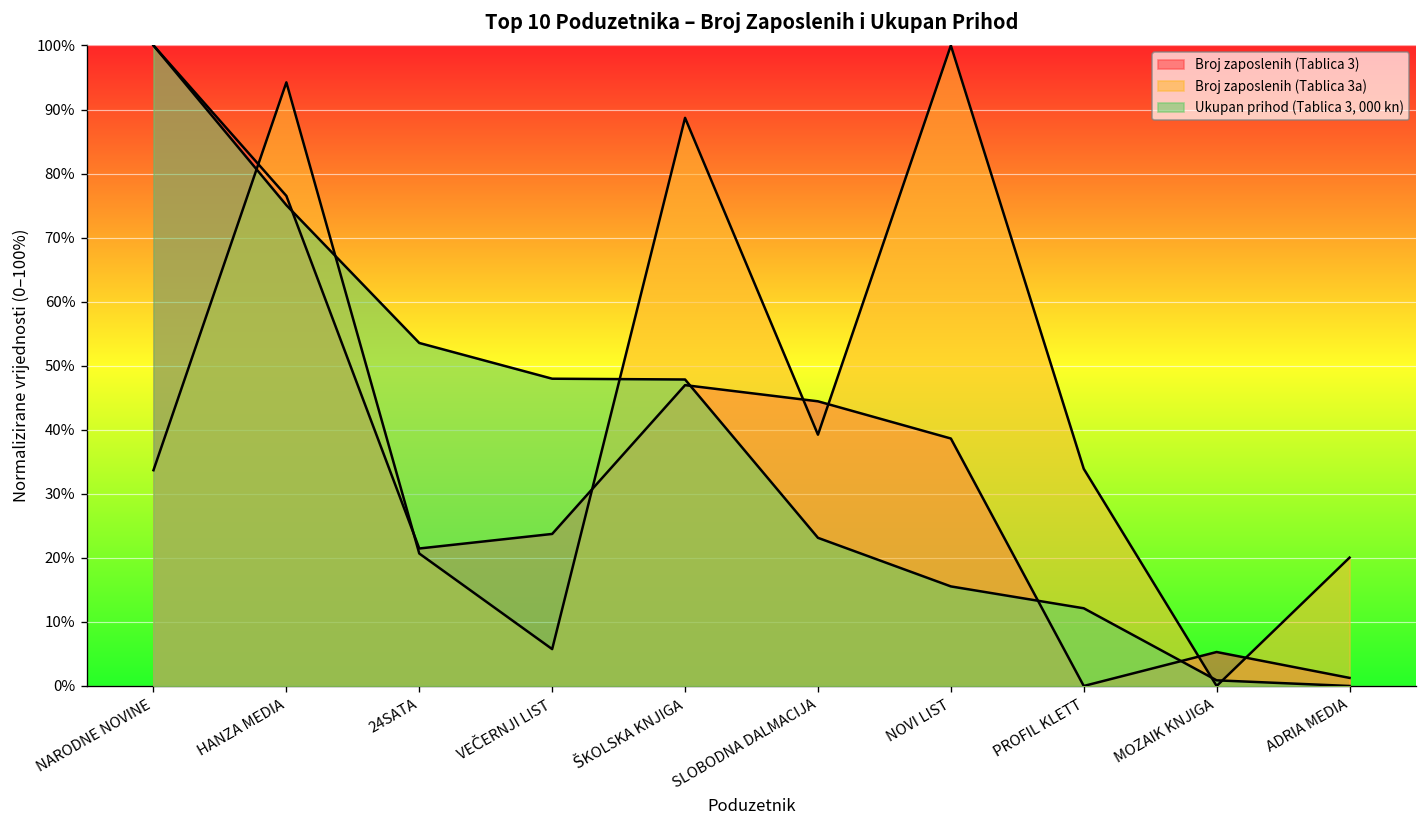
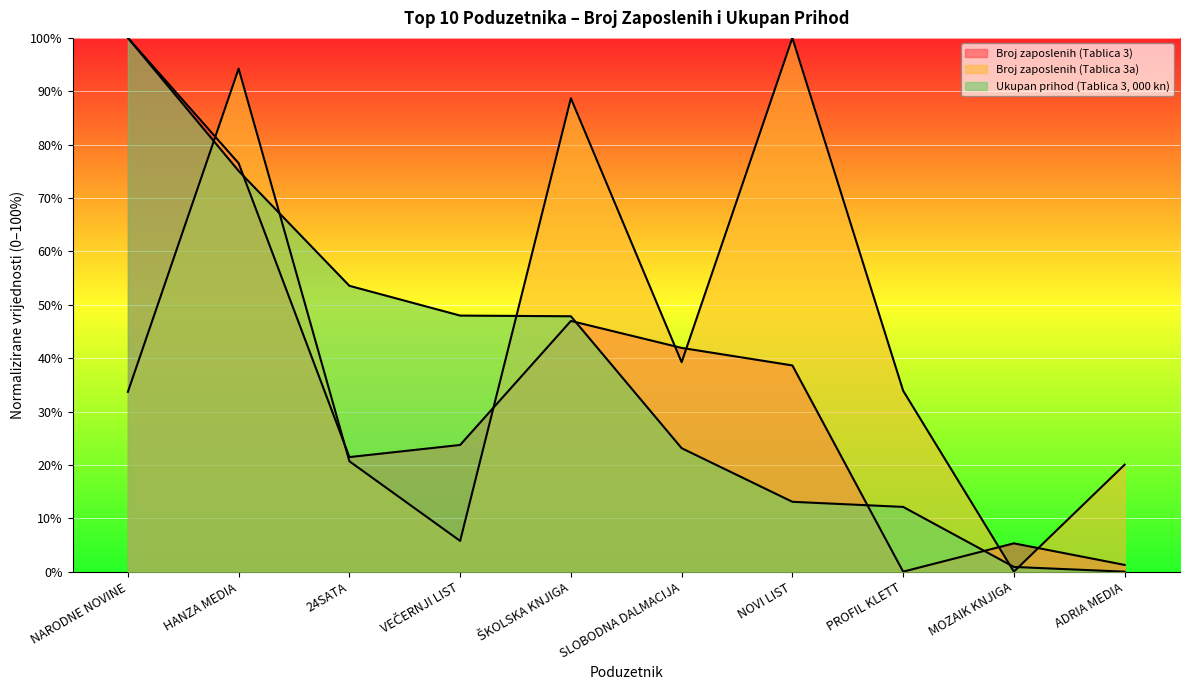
  {
    "Broj zaposlenih (Tablica 3)": {
      "HANZA MEDIA": "77%",
      "24SATA": "21%",
      "VEČERNJI LIST": "24%",
      "ŠKOLSKA KNJIGA": "47%",
-     "SLOBODNA DALMACIJA": "44%",
+     "SLOBODNA DALMACIJA": "42%",
      "NOVI LIST": "39%",
      "PROFIL KLETT": "0%",
      "MOZAIK KNJIGA": "5%",
      "ADRIA MEDIA": "1%"
    },
    "Broj zaposlenih (Tablica 3a)": {
      "NARODNE NOVINE": "34%",
      "HANZA MEDIA": "94%",
      "24SATA": "21%",
      "VEČERNJI LIST": "6%",
      "ŠKOLSKA KNJIGA": "89%",
      "SLOBODNA DALMACIJA": "39%",
      "NOVI LIST": "100%",
      "PROFIL KLETT": "34%",
      "MOZAIK KNJIGA": "0%",
      "ADRIA MEDIA": "20%"
    },
    "Ukupan prihod (Tablica 3, 000 kn)": {
      "HANZA MEDIA": "75%",
      "24SATA": "54%",
      "VEČERNJI LIST": "48%",
      "ŠKOLSKA KNJIGA": "48%",
      "SLOBODNA DALMACIJA": "23%",
-     "NOVI LIST": "16%",
+     "NOVI LIST": "13%",
      "PROFIL KLETT": "12%",
      "MOZAIK KNJIGA": "1%",
      "ADRIA MEDIA": "0%"
    }
  }
